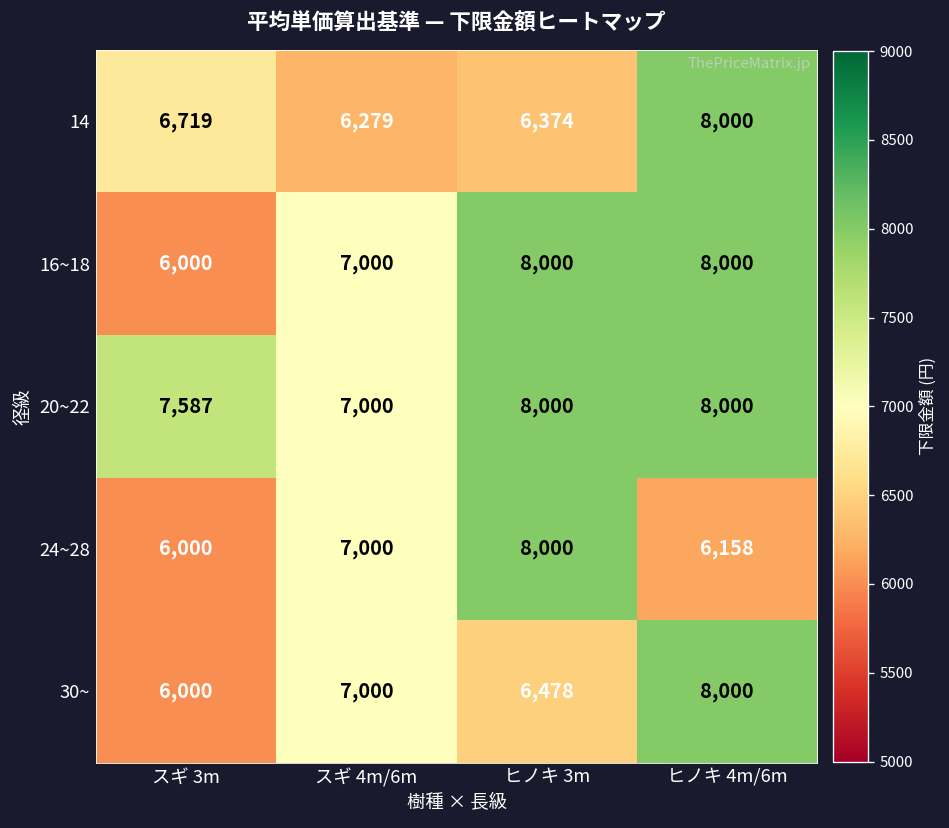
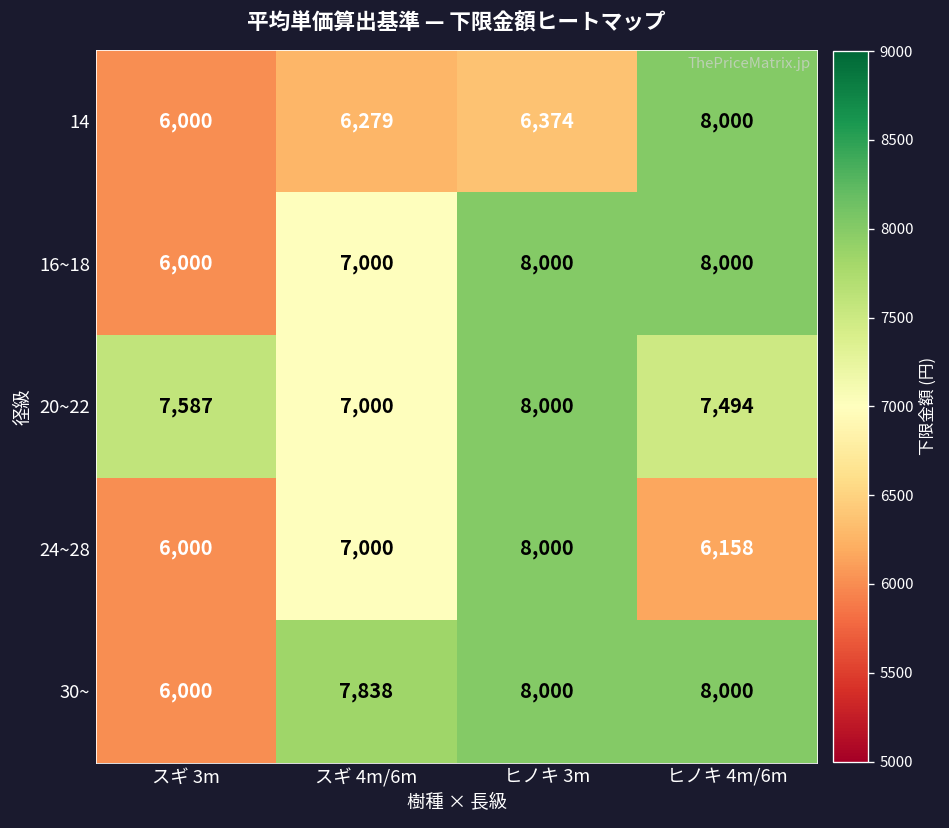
  {
    "14": {
-     "スギ 3m": "6,719",
+     "スギ 3m": "6,000",
      "スギ 4m/6m": "6,279",
      "ヒノキ 3m": "6,374"
    },
    "16~18": {
      "スギ 3m": "6,000",
      "スギ 4m/6m": "7,000",
      "ヒノキ 3m": "8,000",
      "ヒノキ 4m/6m": "8,000"
    },
    "20~22": {
      "スギ 3m": "7,587",
      "スギ 4m/6m": "7,000",
      "ヒノキ 3m": "8,000",
-     "ヒノキ 4m/6m": "8,000"
+     "ヒノキ 4m/6m": "7,494"
    },
    "24~28": {
      "スギ 3m": "6,000",
      "スギ 4m/6m": "7,000",
      "ヒノキ 3m": "8,000",
      "ヒノキ 4m/6m": "6,158"
    },
    "30~": {
      "スギ 3m": "6,000",
-     "スギ 4m/6m": "7,000",
-     "ヒノキ 3m": "6,478",
+     "スギ 4m/6m": "7,838",
+     "ヒノキ 3m": "8,000",
      "ヒノキ 4m/6m": "8,000"
    }
  }
